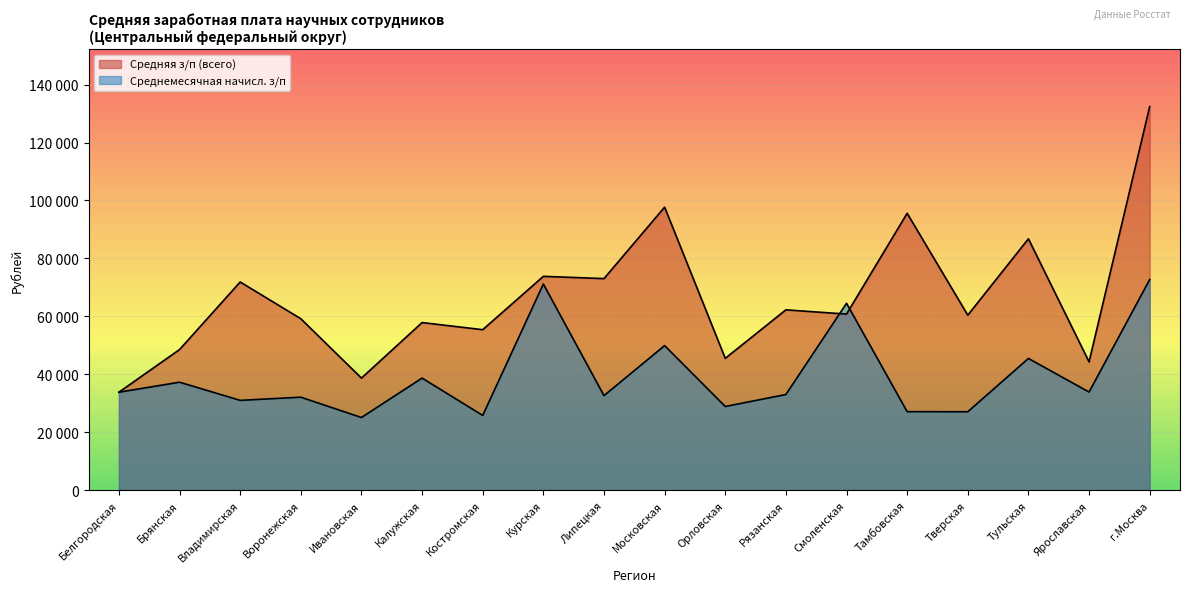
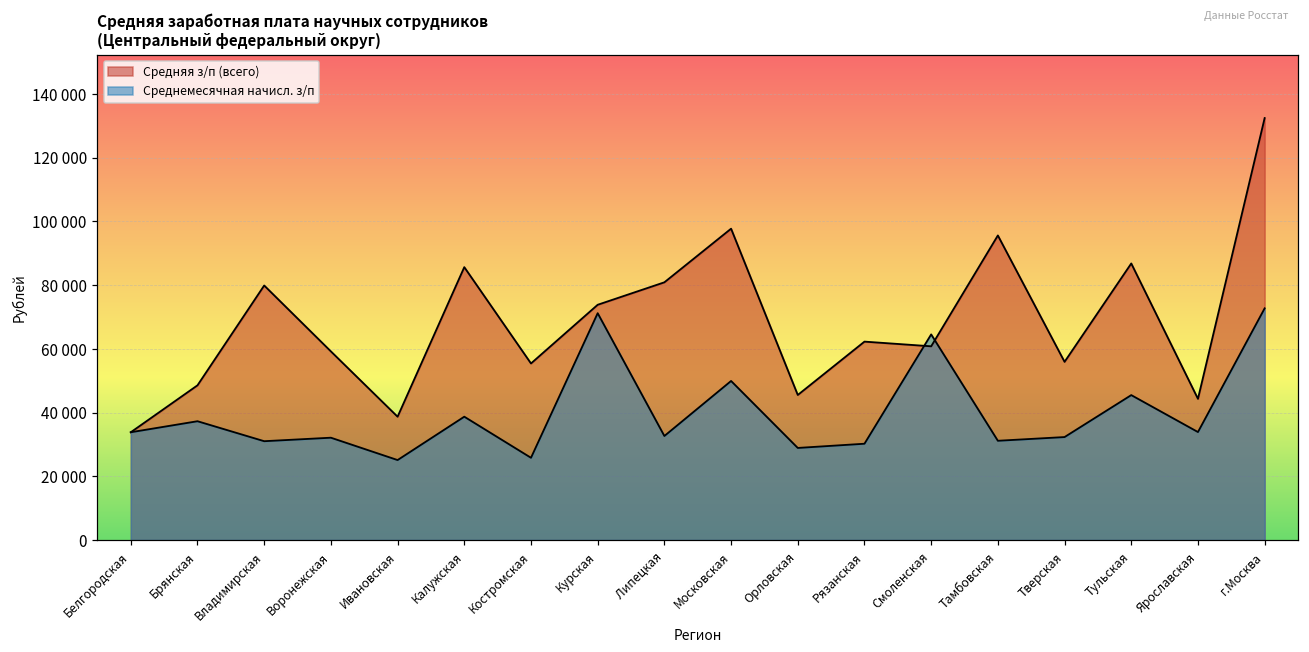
  {
    "Средняя з/п (всего)": {
      "Брянская": 49000,
-     "Владимирская": 72000,
+     "Владимирская": 80000,
      "Воронежская": 59000,
      "Ивановская": 39000,
-     "Калужская": 58000,
+     "Калужская": 86000,
      "Костромская": 55000,
      "Курская": 74000,
-     "Липецкая": 73000,
+     "Липецкая": 81000,
      "Московская": 98000,
      "Орловская": 46000,
      "Рязанская": 62000,
      "Смоленская": 61000,
      "Тамбовская": 96000,
-     "Тверская": 60000,
+     "Тверская": 56000,
      "Тульская": 87000,
      "Ярославская": 44000,
      "г.Москва": 132000
    },
    "Среднемесячная начисл. з/п": {
      "Брянская": 37000,
      "Владимирская": 31000,
      "Воронежская": 32000,
      "Ивановская": 25000,
      "Калужская": 39000,
      "Костромская": 26000,
      "Курская": 71000,
      "Липецкая": 33000,
      "Московская": 50000,
      "Орловская": 29000,
-     "Рязанская": 33000,
+     "Рязанская": 30000,
      "Смоленская": 65000,
-     "Тамбовская": 27000,
-     "Тверская": 27000,
+     "Тамбовская": 31000,
+     "Тверская": 32000,
      "Тульская": 45000,
      "Ярославская": 34000,
      "г.Москва": 73000
    }
  }
